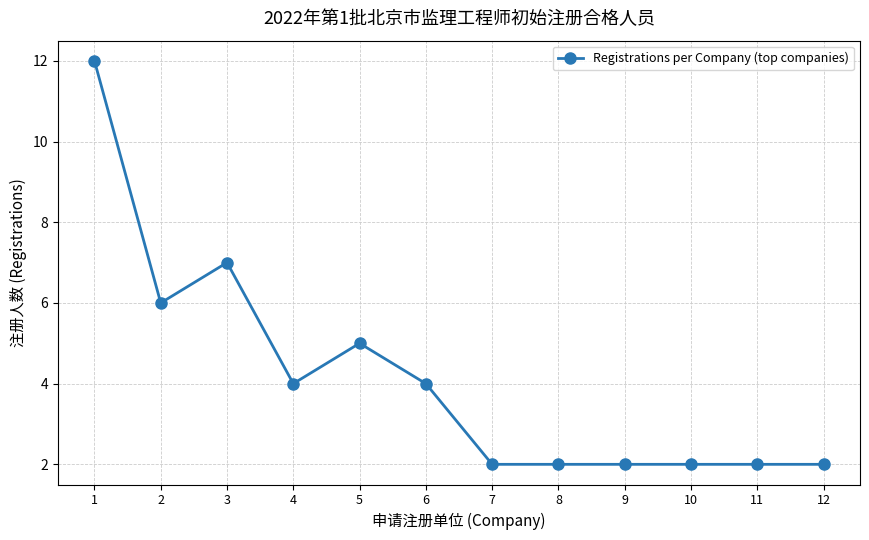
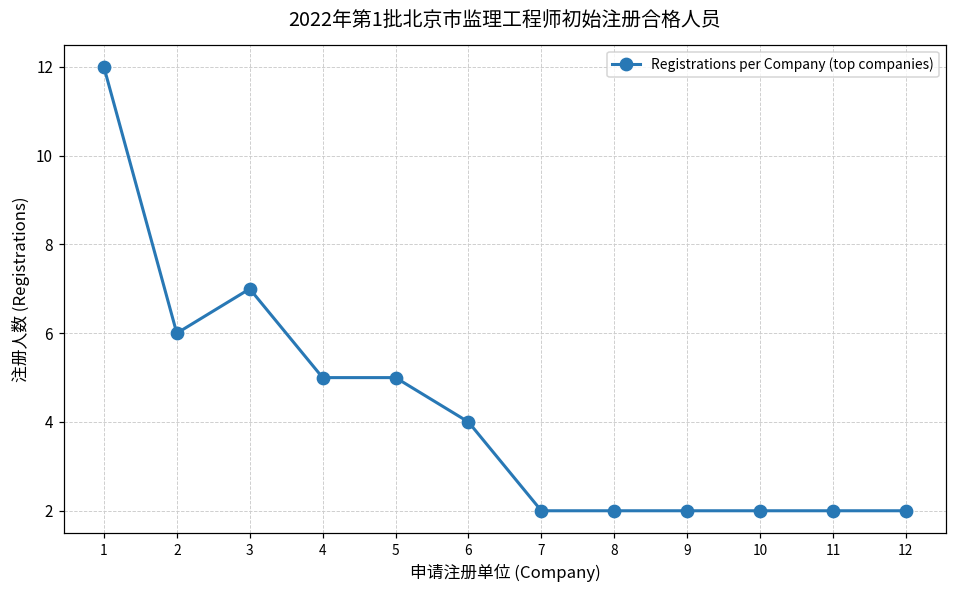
  {
    "1": 12,
    "2": 6,
    "3": 7,
-   "4": 4,
+   "4": 5,
    "5": 5,
    "6": 4,
    "7": 2,
    "8": 2,
    "9": 2,
    "10": 2,
    "11": 2,
    "12": 2
  }
